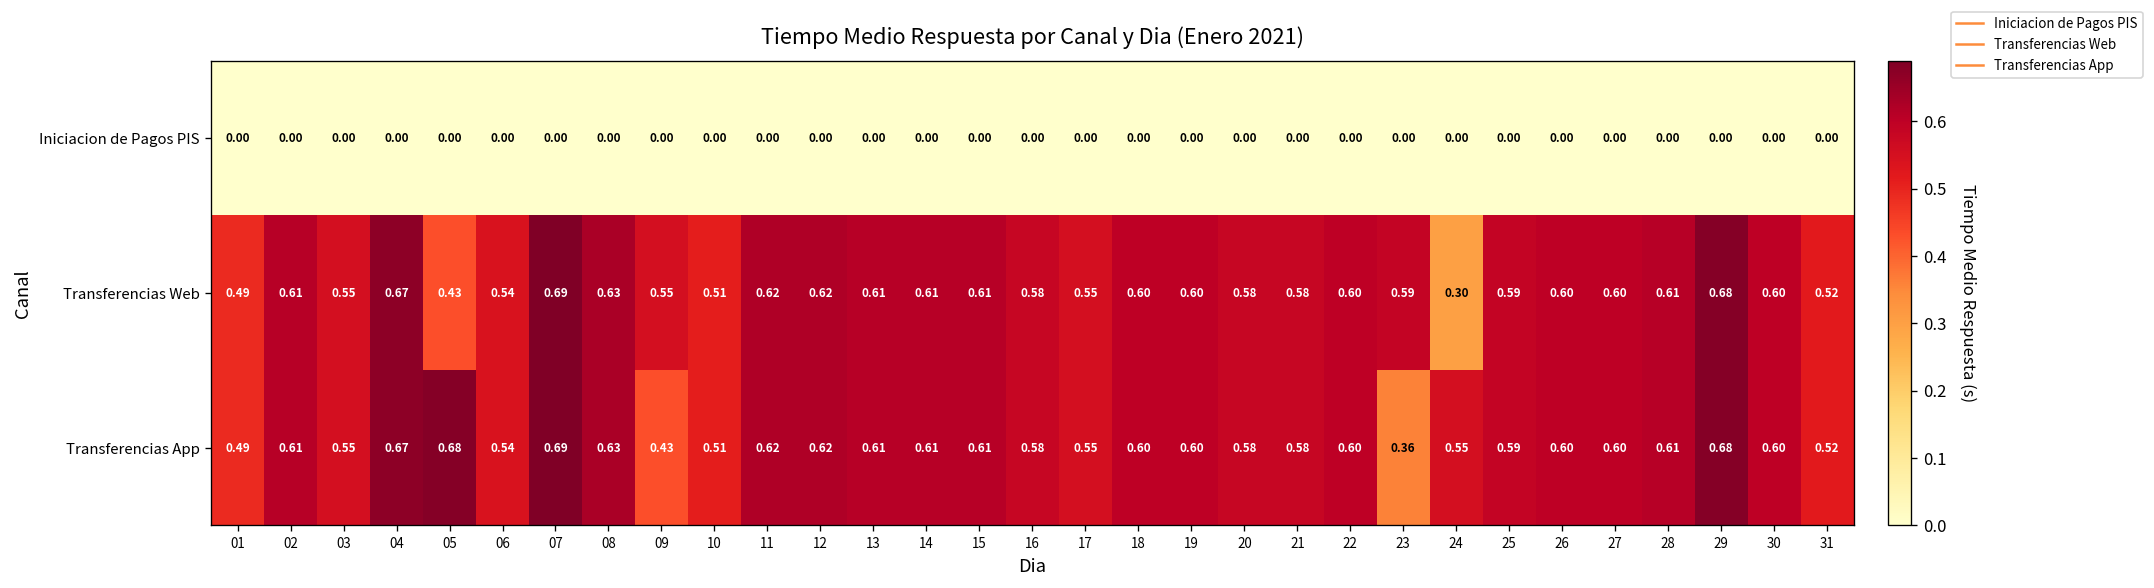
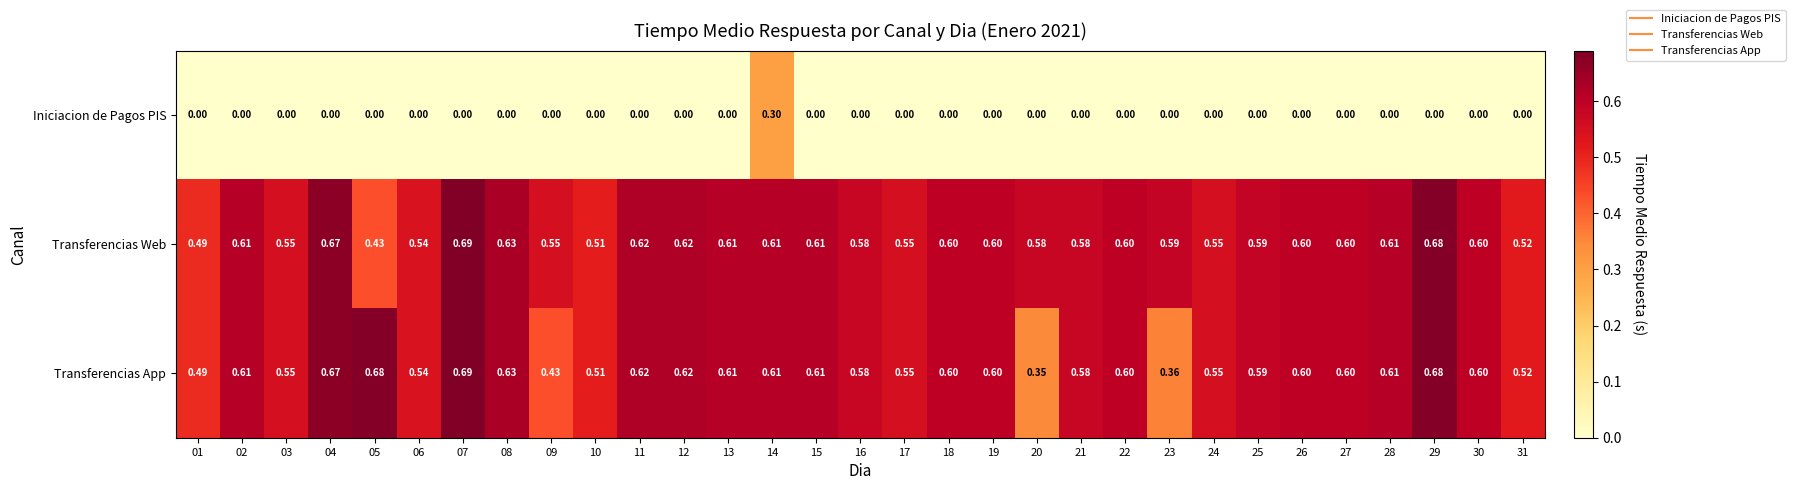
  {
    "Iniciacion de Pagos PIS": {
      "01": 0.00,
      "02": 0.00,
      "03": 0.00,
      "04": 0.00,
      "05": 0.00,
      "06": 0.00,
      "07": 0.00,
      "08": 0.00,
      "09": 0.00,
      "10": 0.00,
      "11": 0.00,
      "12": 0.00,
      "13": 0.00,
-     "14": 0.00,
+     "14": 0.30,
      "15": 0.00,
      "16": 0.00,
      "17": 0.00,
      "18": 0.00,
      "19": 0.00,
      "20": 0.00,
      "21": 0.00,
      "22": 0.00,
      "23": 0.00,
      "24": 0.00,
      "25": 0.00,
      "26": 0.00,
      "27": 0.00,
      "28": 0.00,
      "29": 0.00,
      "30": 0.00,
      "31": 0.00
    },
    "Transferencias Web": {
      "01": 0.49,
      "02": 0.61,
      "03": 0.55,
      "04": 0.67,
      "05": 0.43,
      "06": 0.54,
      "07": 0.69,
      "08": 0.63,
      "09": 0.55,
      "10": 0.51,
      "11": 0.62,
      "12": 0.62,
      "13": 0.61,
      "14": 0.61,
      "15": 0.61,
      "16": 0.58,
      "17": 0.55,
      "18": 0.60,
      "19": 0.60,
      "20": 0.58,
      "21": 0.58,
      "22": 0.60,
      "23": 0.59,
-     "24": 0.30,
+     "24": 0.55,
      "25": 0.59,
      "26": 0.60,
      "27": 0.60,
      "28": 0.61,
      "29": 0.68,
      "30": 0.60,
      "31": 0.52
    },
    "Transferencias App": {
      "01": 0.49,
      "02": 0.61,
      "03": 0.55,
      "04": 0.67,
      "05": 0.68,
      "06": 0.54,
      "07": 0.69,
      "08": 0.63,
      "09": 0.43,
      "10": 0.51,
      "11": 0.62,
      "12": 0.62,
      "13": 0.61,
      "14": 0.61,
      "15": 0.61,
      "16": 0.58,
      "17": 0.55,
      "18": 0.60,
      "19": 0.60,
-     "20": 0.58,
+     "20": 0.35,
      "21": 0.58,
      "22": 0.60,
      "23": 0.36,
      "24": 0.55,
      "25": 0.59,
      "26": 0.60,
      "27": 0.60,
      "28": 0.61,
      "29": 0.68,
      "30": 0.60,
      "31": 0.52
    }
  }
